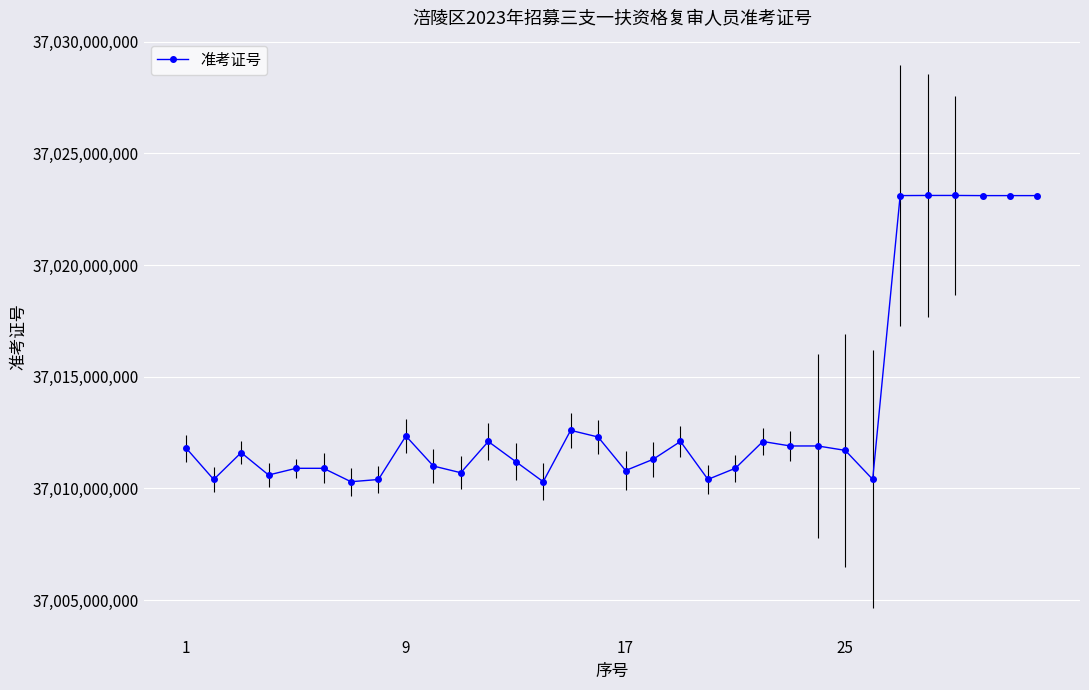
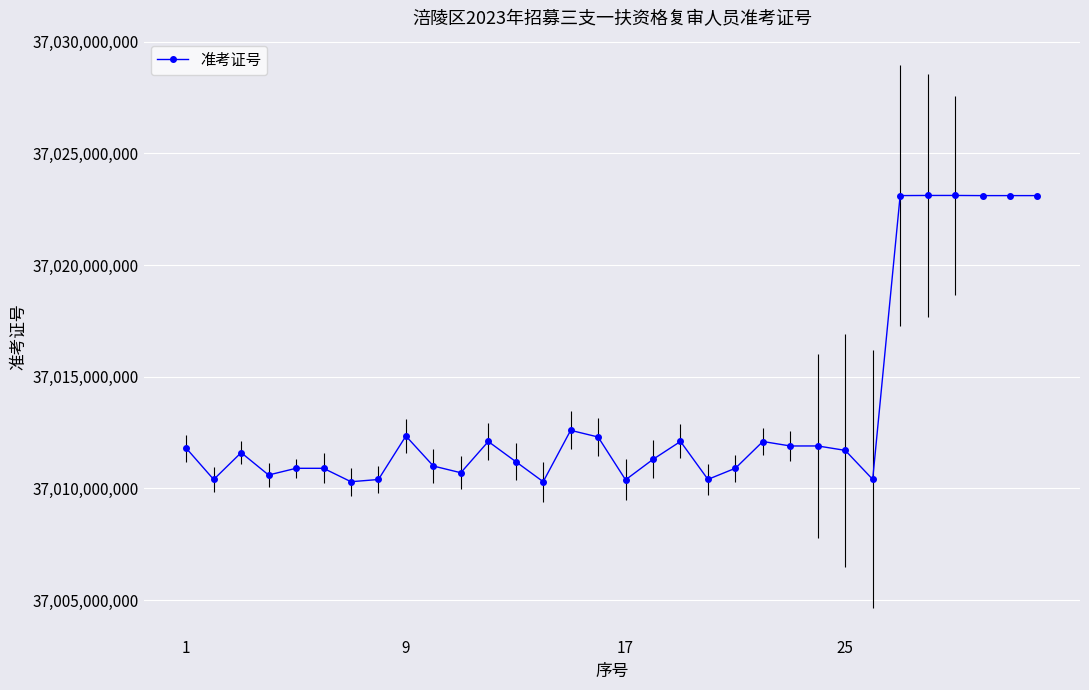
  {
    "1": "37,011,800,000",
    "9": "37,012,300,000",
-   "17": "37,010,800,000",
+   "17": "37,010,400,000",
    "25": "37,011,700,000"
  }
